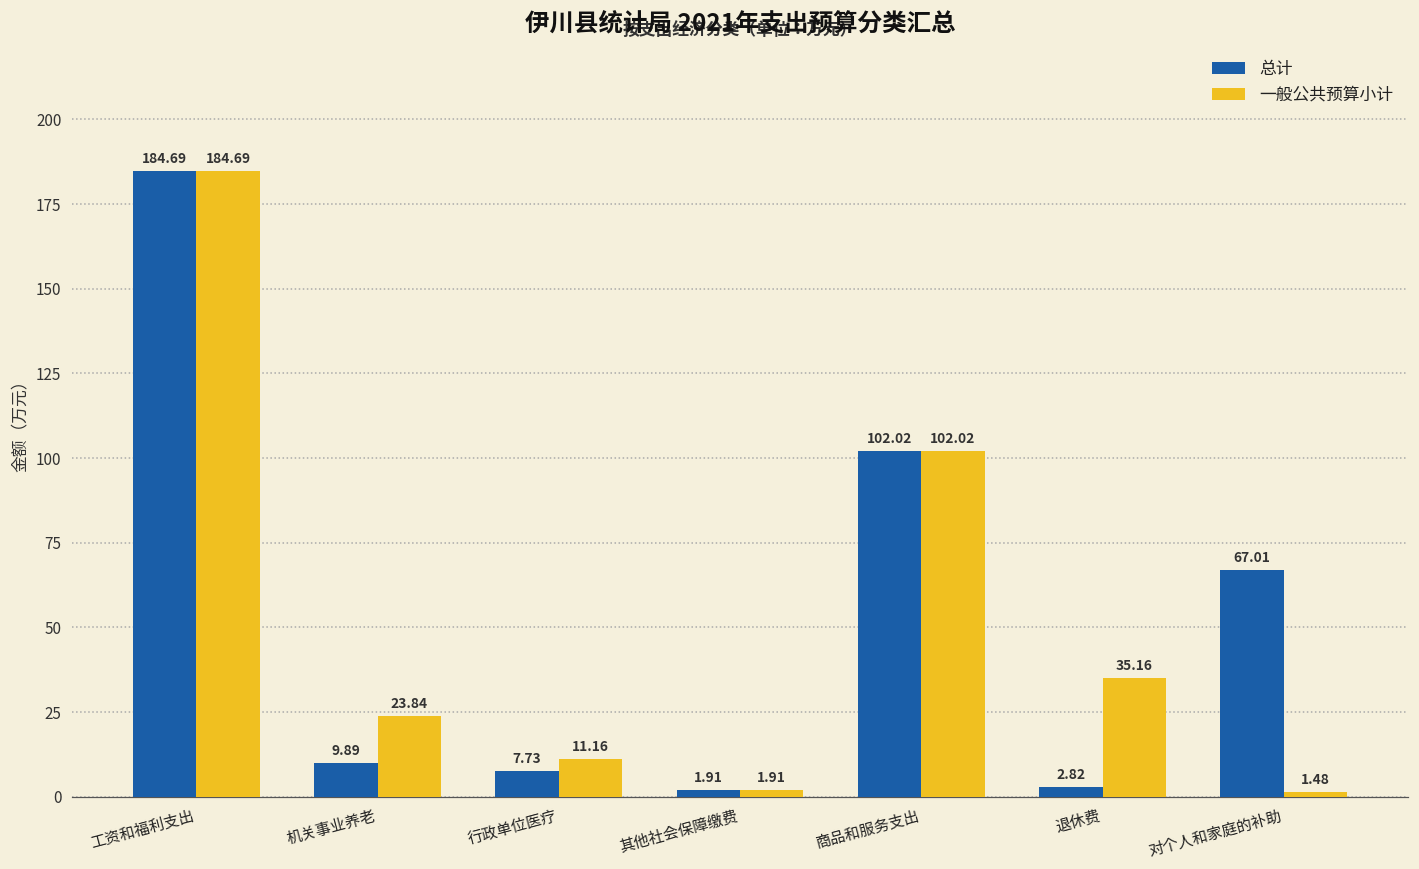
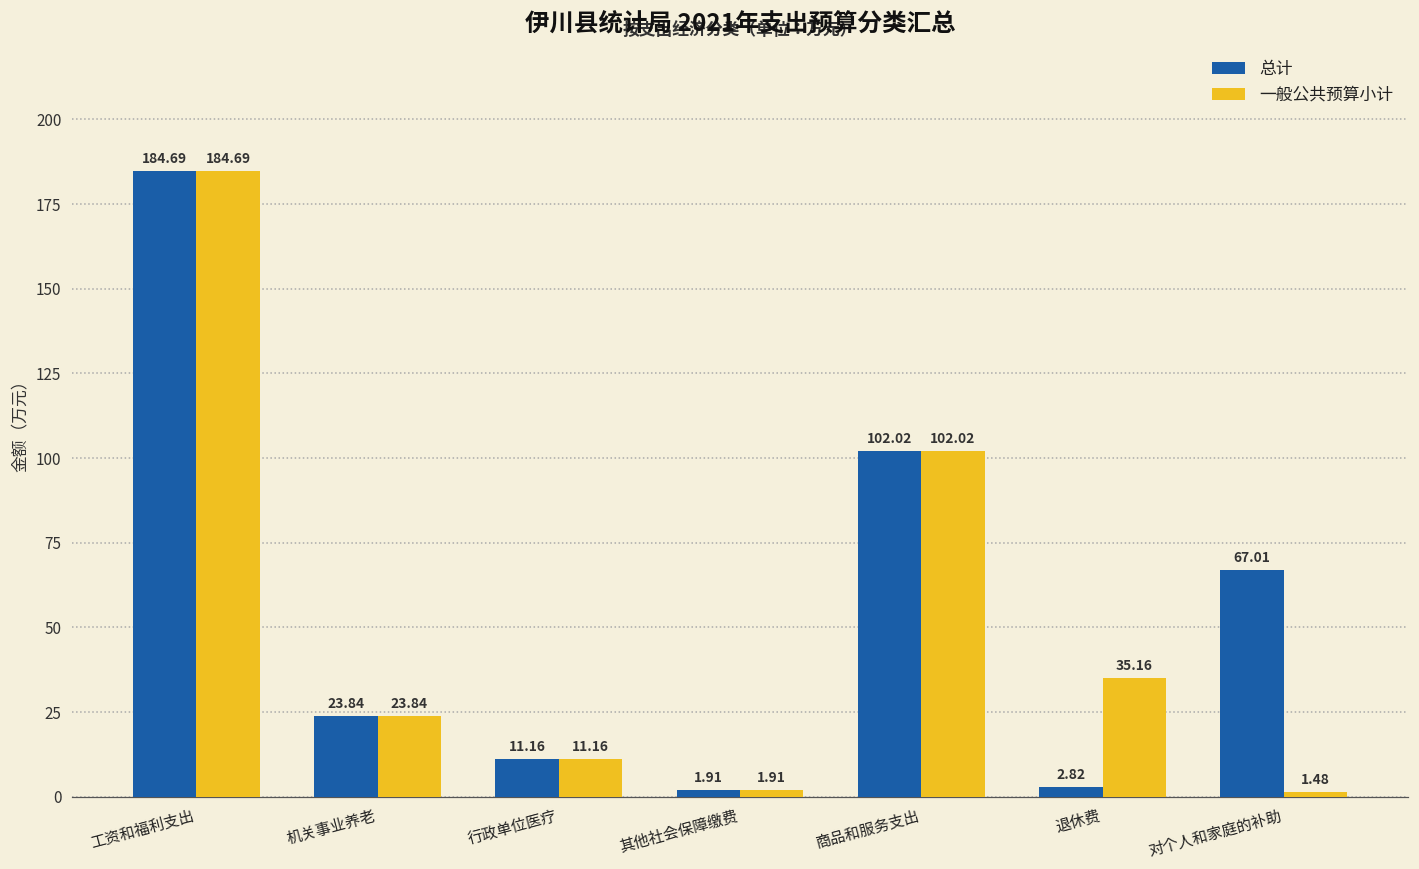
  {
    "总计": {
      "工资和福利支出": 184.69,
-     "机关事业养老": 9.89,
-     "行政单位医疗": 7.73,
+     "机关事业养老": 23.84,
+     "行政单位医疗": 11.16,
      "其他社会保障缴费": 1.91,
      "商品和服务支出": 102.02,
      "退休费": 2.82,
      "对个人和家庭的补助": 67.01
    },
    "一般公共预算小计": {
      "工资和福利支出": 184.69,
      "机关事业养老": 23.84,
      "行政单位医疗": 11.16,
      "其他社会保障缴费": 1.91,
      "商品和服务支出": 102.02,
      "退休费": 35.16,
      "对个人和家庭的补助": 1.48
    }
  }
